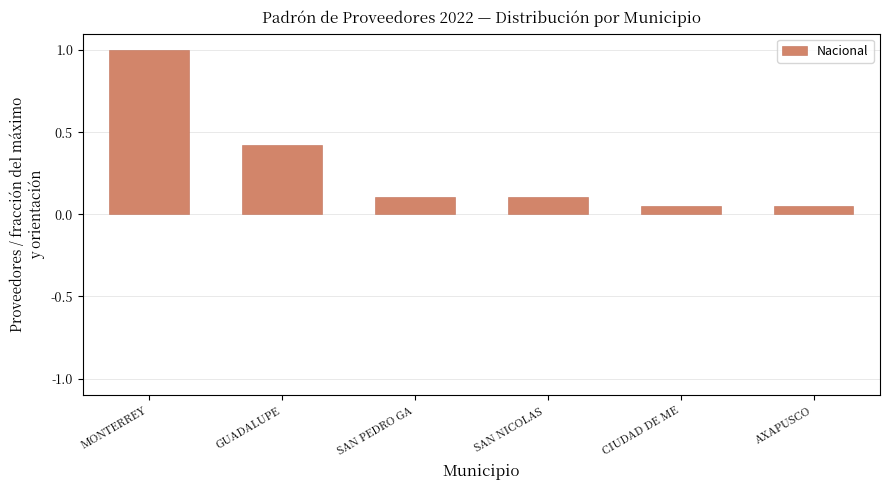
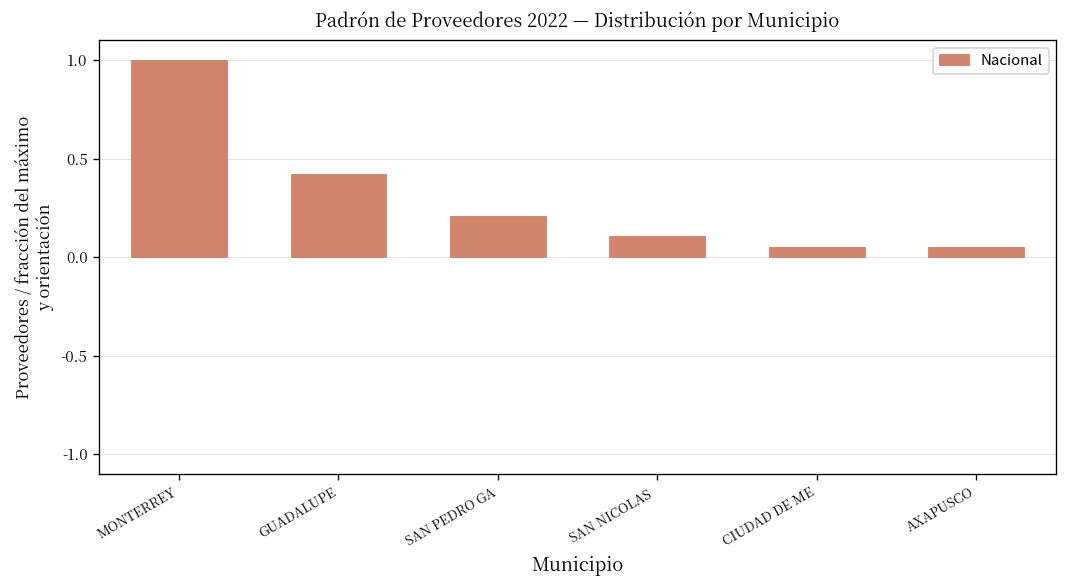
  {
    "MONTERREY": 1.00,
    "GUADALUPE": 0.42,
-   "SAN PEDRO GA": 0.11,
+   "SAN PEDRO GA": 0.21,
    "SAN NICOLAS": 0.11,
    "CIUDAD DE ME": 0.05,
    "AXAPUSCO": 0.05
  }
